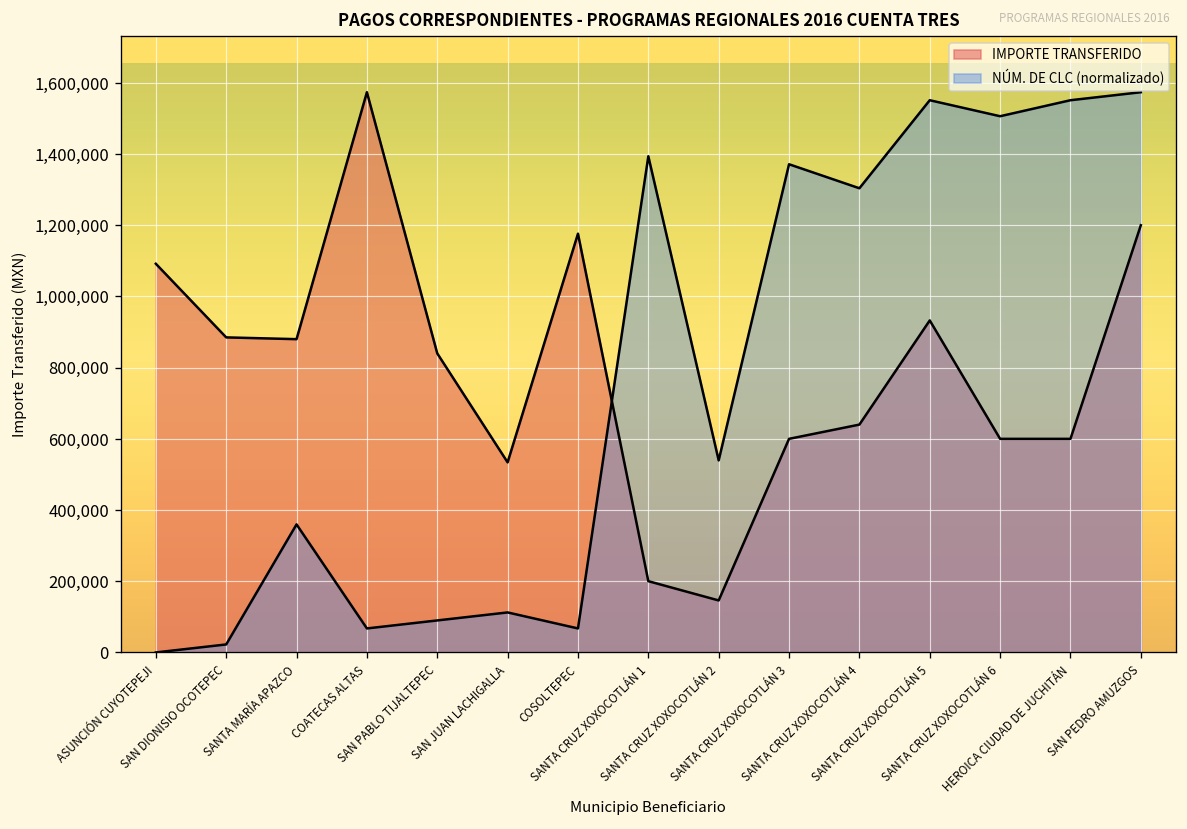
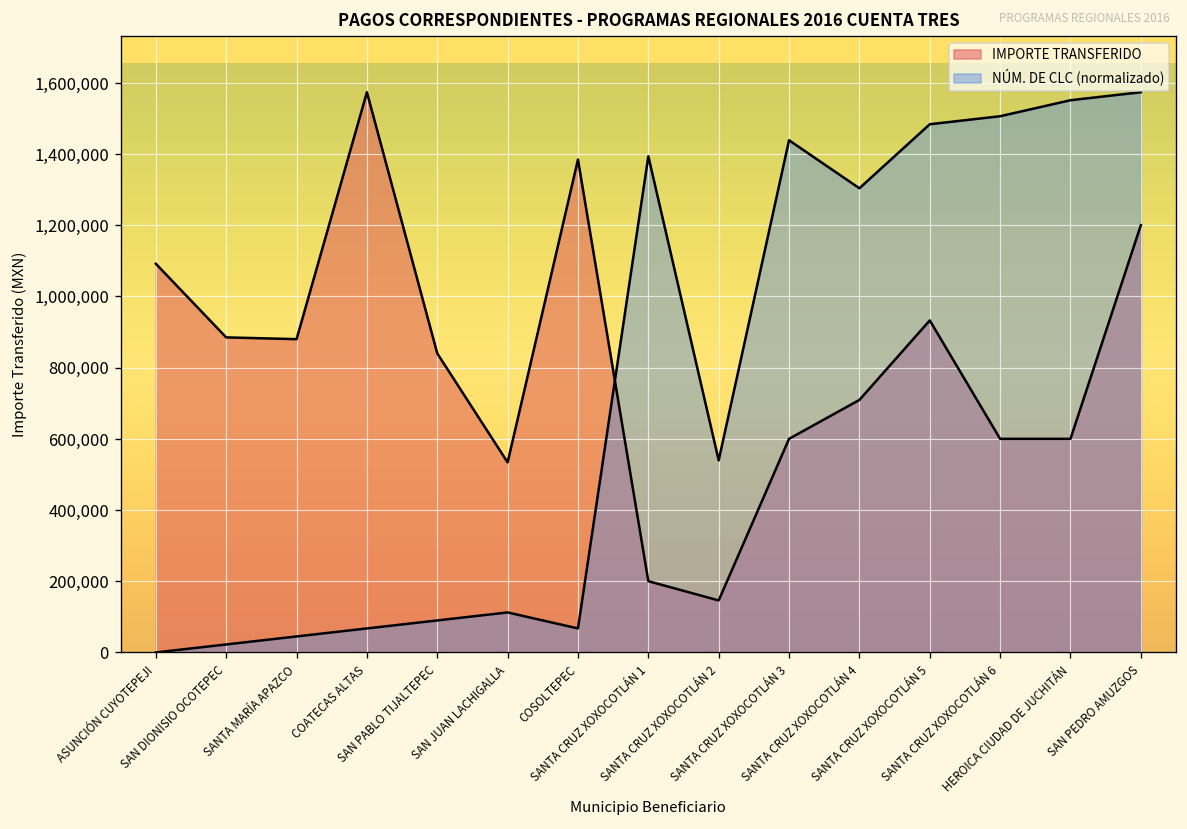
  {
    "IMPORTE TRANSFERIDO": {
      "ASUNCIÓN CUYOTEPEJI": "1,090,000",
      "SAN DIONISIO OCOTEPEC": "880,000",
      "SANTA MARÍA APAZCO": "880,000",
      "COATECAS ALTAS": "1,570,000",
      "SAN PABLO TIJALTEPEC": "840,000",
      "SAN JUAN LACHIGALLA": "530,000",
-     "COSOLTEPEC": "1,180,000",
+     "COSOLTEPEC": "1,380,000",
      "SANTA CRUZ XOXOCOTLÁN 1": "200,000",
      "SANTA CRUZ XOXOCOTLÁN 2": "150,000",
      "SANTA CRUZ XOXOCOTLÁN 3": "600,000",
-     "SANTA CRUZ XOXOCOTLÁN 4": "640,000",
+     "SANTA CRUZ XOXOCOTLÁN 4": "710,000",
      "SANTA CRUZ XOXOCOTLÁN 5": "930,000",
      "SANTA CRUZ XOXOCOTLÁN 6": "600,000",
      "HEROICA CIUDAD DE JUCHITÁN": "600,000",
      "SAN PEDRO AMUZGOS": "1,200,000"
    },
    "NÚM. DE CLC (normalizado)": {
      "ASUNCIÓN CUYOTEPEJI": "0",
      "SAN DIONISIO OCOTEPEC": "20,000",
-     "SANTA MARÍA APAZCO": "360,000",
+     "SANTA MARÍA APAZCO": "40,000",
      "COATECAS ALTAS": "70,000",
      "SAN PABLO TIJALTEPEC": "90,000",
      "SAN JUAN LACHIGALLA": "110,000",
      "COSOLTEPEC": "70,000",
      "SANTA CRUZ XOXOCOTLÁN 1": "1,390,000",
      "SANTA CRUZ XOXOCOTLÁN 2": "540,000",
-     "SANTA CRUZ XOXOCOTLÁN 3": "1,370,000",
+     "SANTA CRUZ XOXOCOTLÁN 3": "1,440,000",
      "SANTA CRUZ XOXOCOTLÁN 4": "1,300,000",
-     "SANTA CRUZ XOXOCOTLÁN 5": "1,550,000",
+     "SANTA CRUZ XOXOCOTLÁN 5": "1,480,000",
      "SANTA CRUZ XOXOCOTLÁN 6": "1,510,000",
      "HEROICA CIUDAD DE JUCHITÁN": "1,550,000",
      "SAN PEDRO AMUZGOS": "1,570,000"
    }
  }
